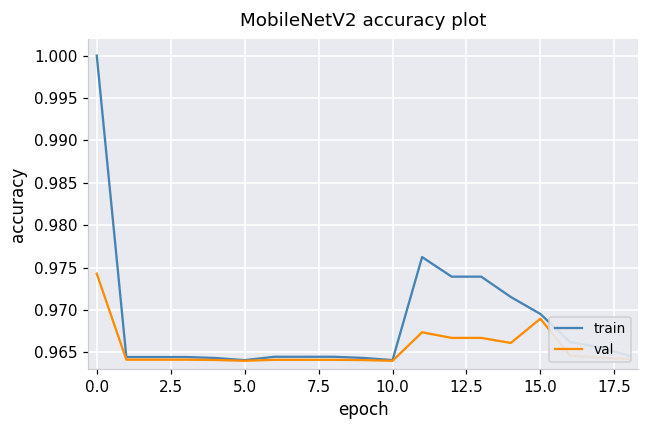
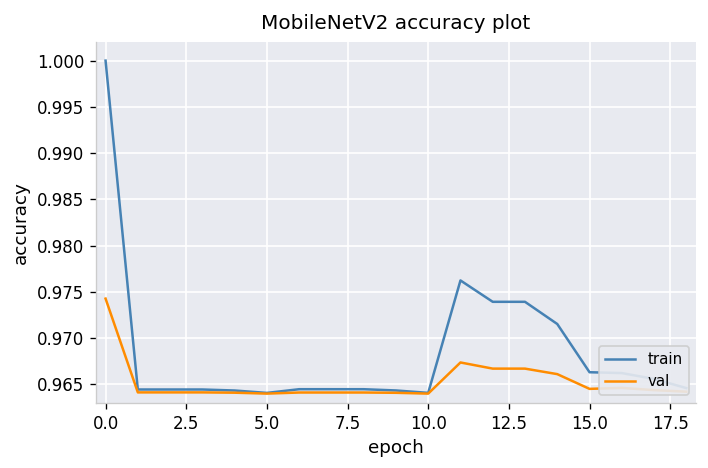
  {
    "train": {
      "0.0": 1.000,
-     "15.0": 0.970
+     "15.0": 0.966
    },
    "val": {
      "0.0": 0.974,
-     "15.0": 0.969
+     "15.0": 0.965
    }
  }
